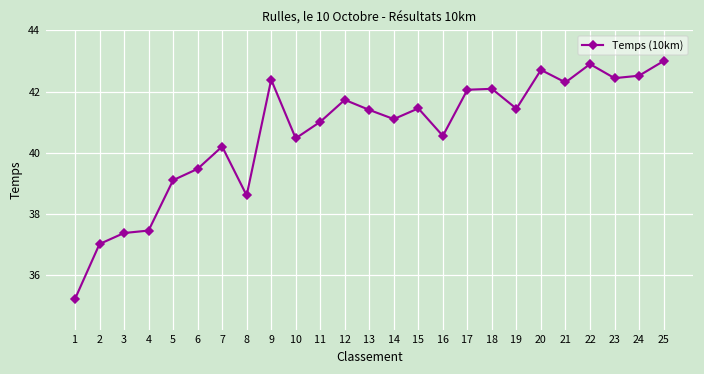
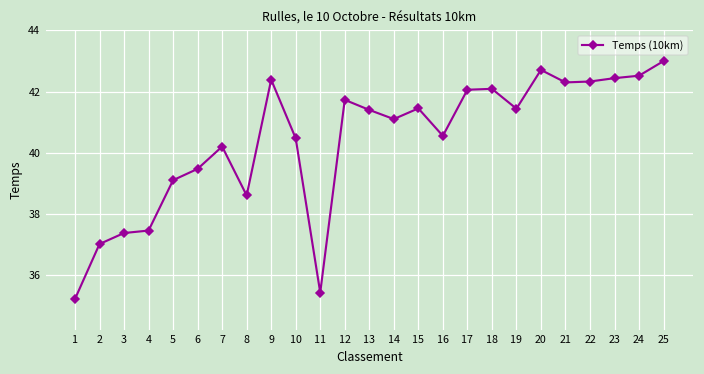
  {
    "1": 35.2,
    "2": 37.0,
    "3": 37.4,
    "4": 37.5,
    "5": 39.1,
    "6": 39.5,
    "7": 40.2,
    "8": 38.6,
    "9": 42.4,
    "10": 40.5,
-   "11": 41.0,
+   "11": 35.4,
    "12": 41.7,
    "13": 41.4,
    "14": 41.1,
    "15": 41.5,
    "16": 40.6,
    "17": 42.1,
    "18": 42.1,
    "19": 41.4,
    "20": 42.7,
    "21": 42.3,
-   "22": 42.9,
+   "22": 42.3,
    "23": 42.4,
    "24": 42.5,
    "25": 43.0
  }
